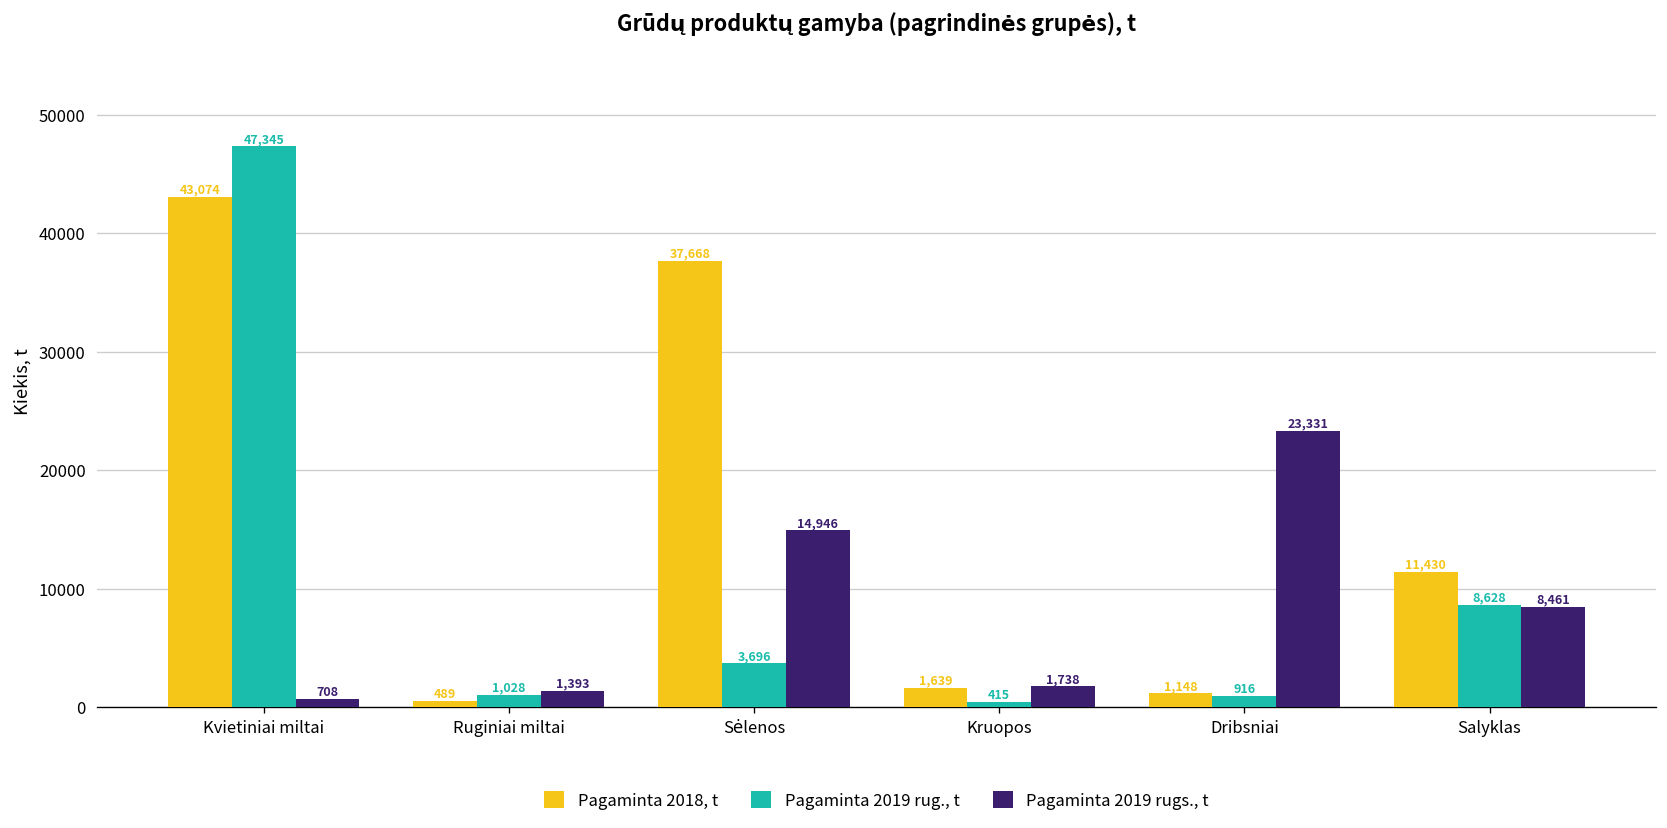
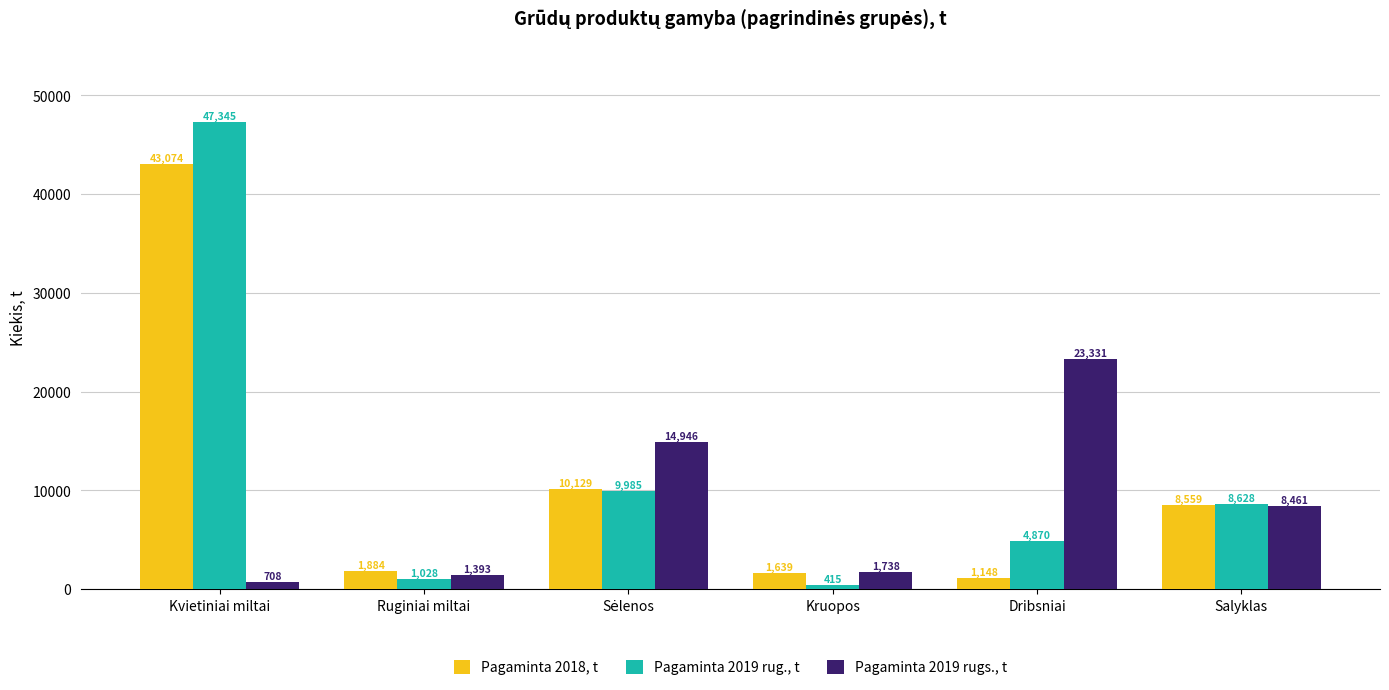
  {
    "Pagaminta 2018, t": {
      "Kvietiniai miltai": "43,074",
-     "Ruginiai miltai": "489",
-     "Sėlenos": "37,668",
+     "Ruginiai miltai": "1,884",
+     "Sėlenos": "10,129",
      "Kruopos": "1,639",
      "Dribsniai": "1,148",
-     "Salyklas": "11,430"
+     "Salyklas": "8,559"
    },
    "Pagaminta 2019 rug., t": {
      "Kvietiniai miltai": "47,345",
      "Ruginiai miltai": "1,028",
-     "Sėlenos": "3,696",
+     "Sėlenos": "9,985",
      "Kruopos": "415",
-     "Dribsniai": "916",
+     "Dribsniai": "4,870",
      "Salyklas": "8,628"
    },
    "Pagaminta 2019 rugs., t": {
      "Kvietiniai miltai": "708",
      "Ruginiai miltai": "1,393",
      "Sėlenos": "14,946",
      "Kruopos": "1,738",
      "Dribsniai": "23,331",
      "Salyklas": "8,461"
    }
  }
